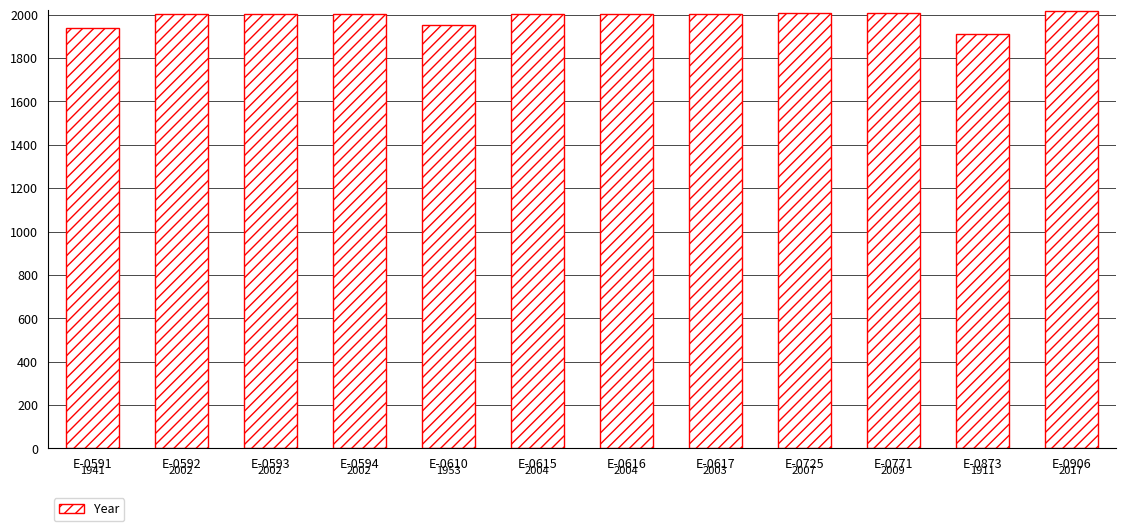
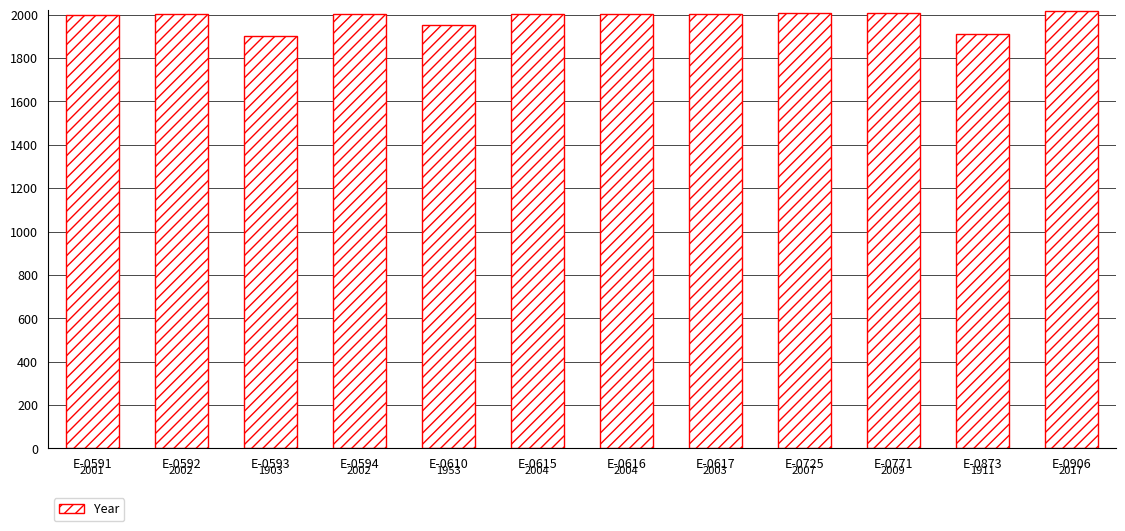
  {
-   "E-0591": 1941,
-   "E-0593": 2002
+   "E-0591": 2001,
+   "E-0593": 1903
  }
